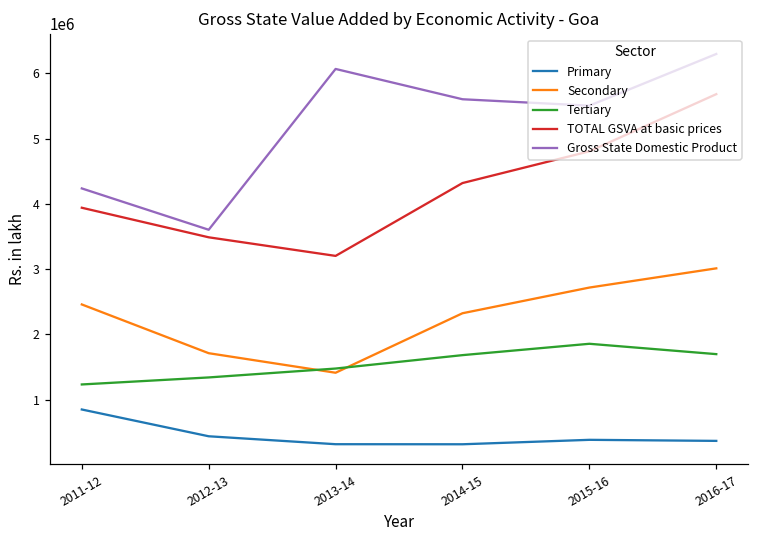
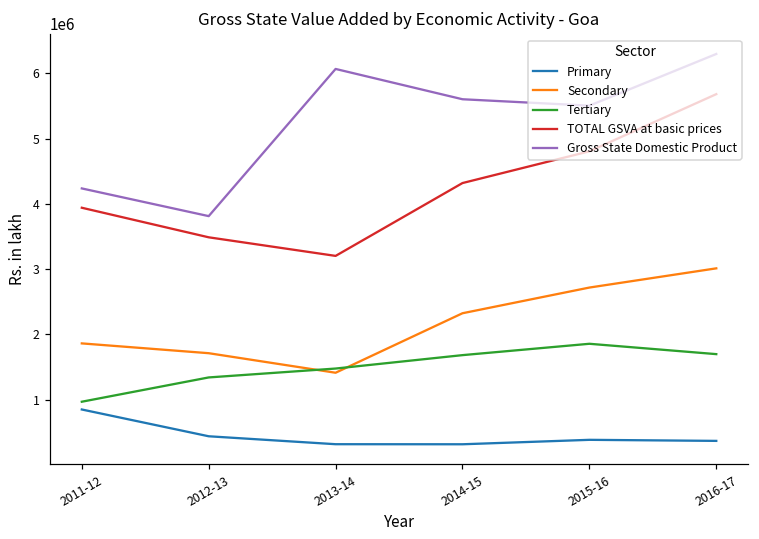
  {
    "Primary": {
      "2011-12": 800000,
      "2012-13": 400000,
      "2013-14": 300000,
      "2014-15": 300000,
      "2015-16": 400000,
      "2016-17": 400000
    },
    "Secondary": {
-     "2011-12": 2500000,
+     "2011-12": 1900000,
      "2012-13": 1700000,
      "2013-14": 1400000,
      "2014-15": 2300000,
      "2015-16": 2700000,
      "2016-17": 3000000
    },
    "Tertiary": {
-     "2011-12": 1200000,
+     "2011-12": 1000000,
      "2012-13": 1300000,
      "2013-14": 1500000,
      "2014-15": 1700000,
      "2015-16": 1900000,
      "2016-17": 1700000
    },
    "TOTAL GSVA at basic prices": {
      "2011-12": 3900000,
      "2012-13": 3500000,
      "2013-14": 3200000,
      "2014-15": 4300000,
      "2015-16": 4800000
    },
    "Gross State Domestic Product": {
      "2011-12": 4200000,
-     "2012-13": 3600000,
+     "2012-13": 3800000,
      "2013-14": 6100000,
      "2014-15": 5600000
    }
  }
